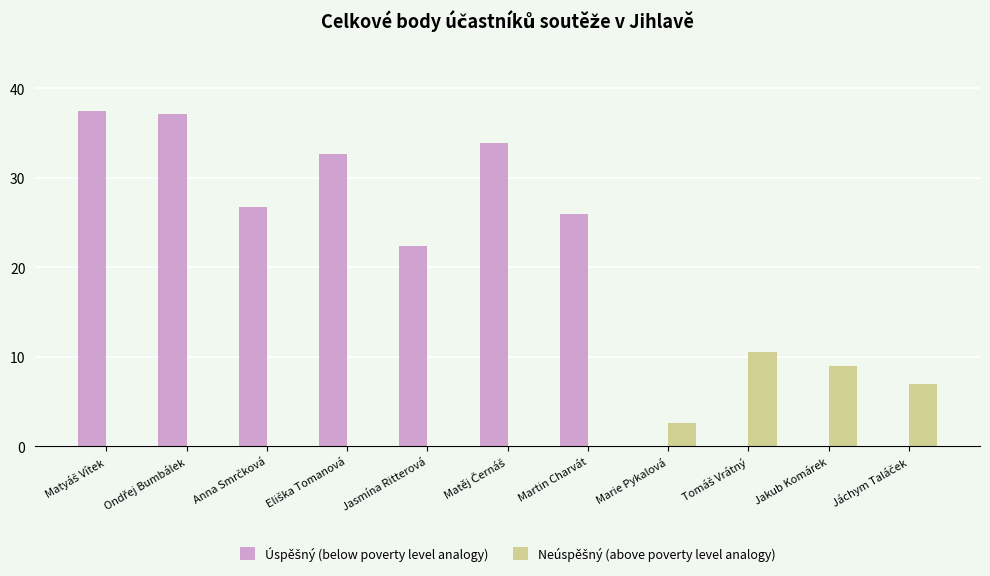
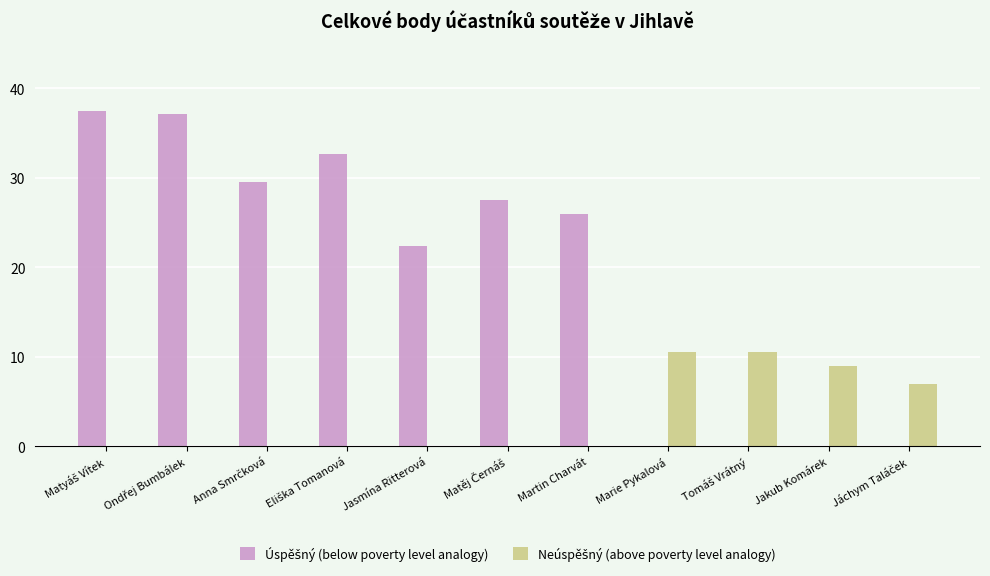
  {
    "Úspěšný (below poverty level analogy)": {
      "Matyáš Vítek": 38,
      "Ondřej Bumbálek": 37,
-     "Anna Smrčková": 27,
+     "Anna Smrčková": 30,
      "Eliška Tomanová": 33,
      "Jasmína Ritterová": 22,
-     "Matěj Černáš": 34,
+     "Matěj Černáš": 28,
      "Martin Charvát": 26,
      "Marie Pykalová": 0,
      "Tomáš Vrátný": 0,
      "Jakub Komárek": 0,
      "Jáchym Taláček": 0
    },
    "Neúspěšný (above poverty level analogy)": {
      "Matyáš Vítek": 0,
      "Ondřej Bumbálek": 0,
      "Anna Smrčková": 0,
      "Eliška Tomanová": 0,
      "Jasmína Ritterová": 0,
      "Matěj Černáš": 0,
      "Martin Charvát": 0,
-     "Marie Pykalová": 3,
+     "Marie Pykalová": 11,
      "Tomáš Vrátný": 11,
      "Jakub Komárek": 9,
      "Jáchym Taláček": 7
    }
  }
